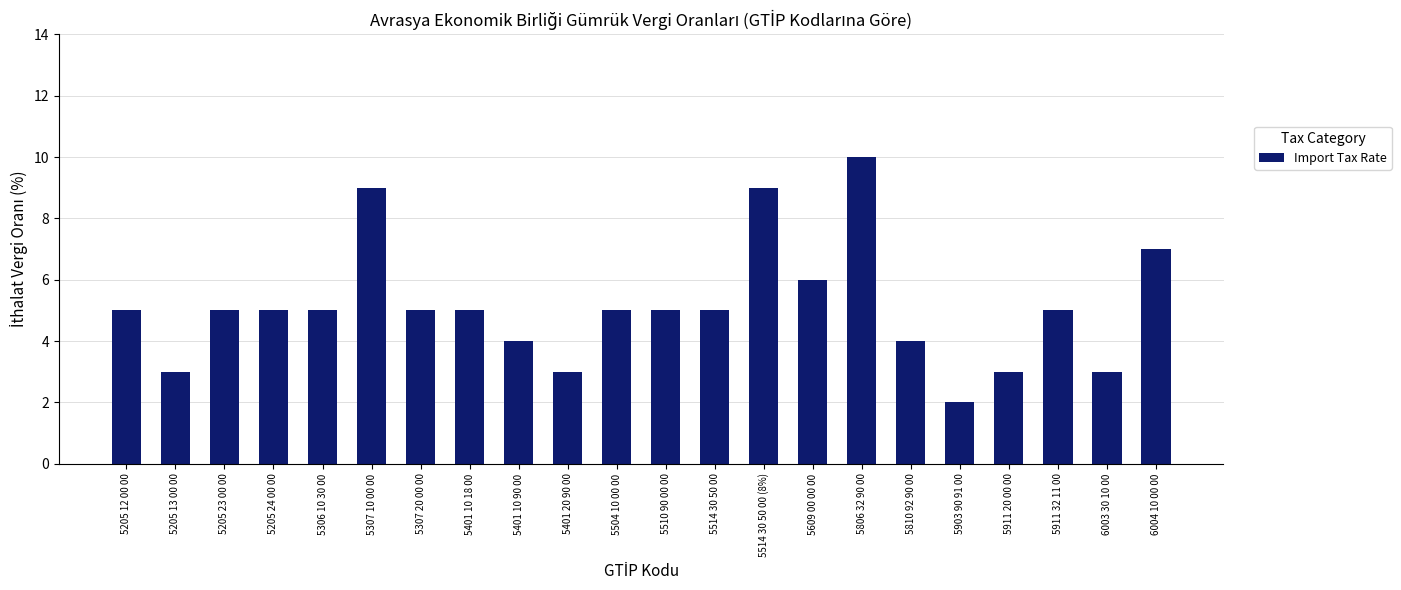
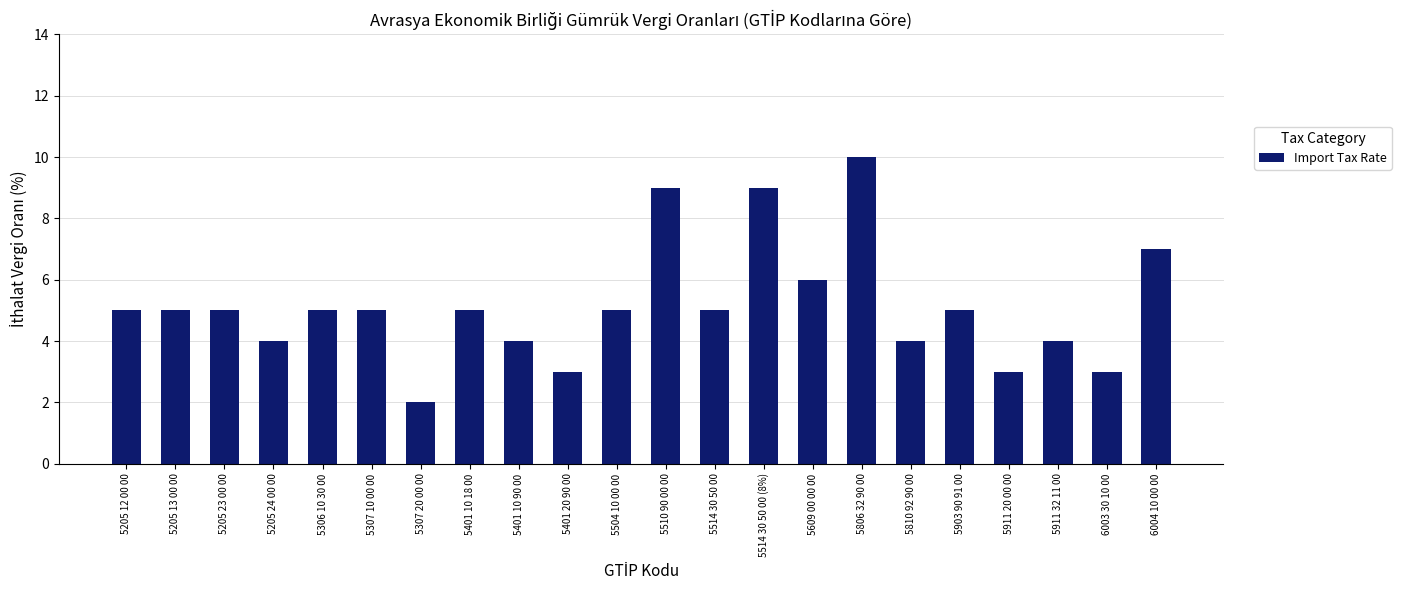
  {
    "5205 12 00 00": 5,
-   "5205 13 00 00": 3,
+   "5205 13 00 00": 5,
    "5205 23 00 00": 5,
-   "5205 24 00 00": 5,
+   "5205 24 00 00": 4,
    "5306 10 30 00": 5,
-   "5307 10 00 00": 9,
-   "5307 20 00 00": 5,
+   "5307 10 00 00": 5,
+   "5307 20 00 00": 2,
    "5401 10 18 00": 5,
    "5401 10 90 00": 4,
    "5401 20 90 00": 3,
    "5504 10 00 00": 5,
-   "5510 90 00 00": 5,
+   "5510 90 00 00": 9,
    "5514 30 50 00": 5,
    "5514 30 50 00 (8%)": 9,
    "5609 00 00 00": 6,
    "5806 32 90 00": 10,
    "5810 92 90 00": 4,
-   "5903 90 91 00": 2,
+   "5903 90 91 00": 5,
    "5911 20 00 00": 3,
-   "5911 32 11 00": 5,
+   "5911 32 11 00": 4,
    "6003 30 10 00": 3,
    "6004 10 00 00": 7
  }
